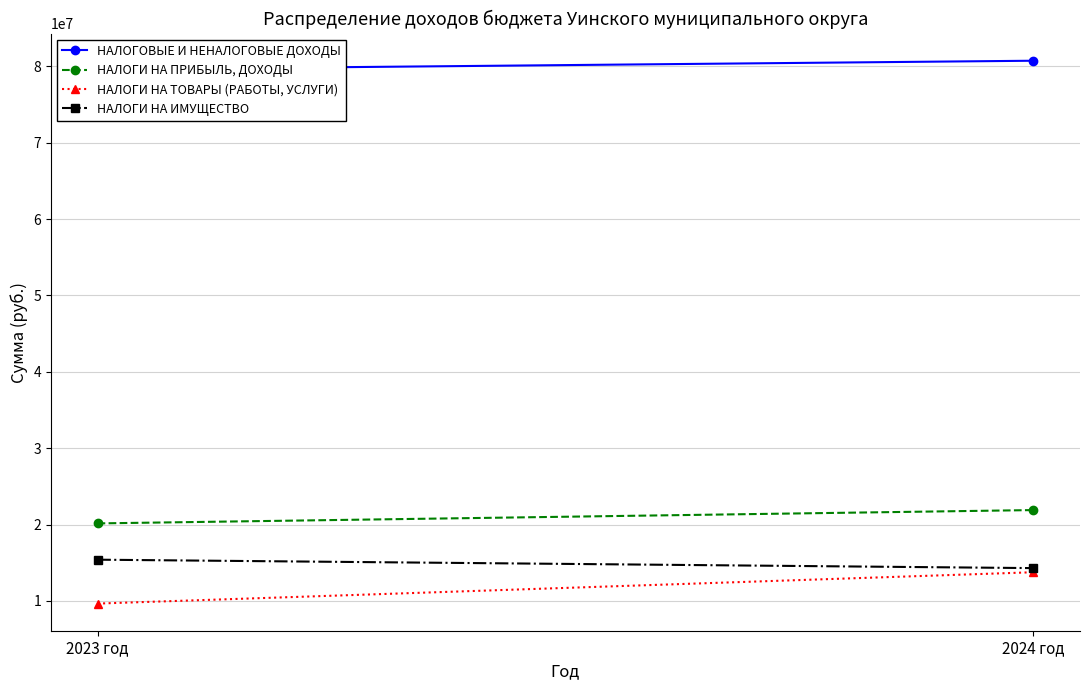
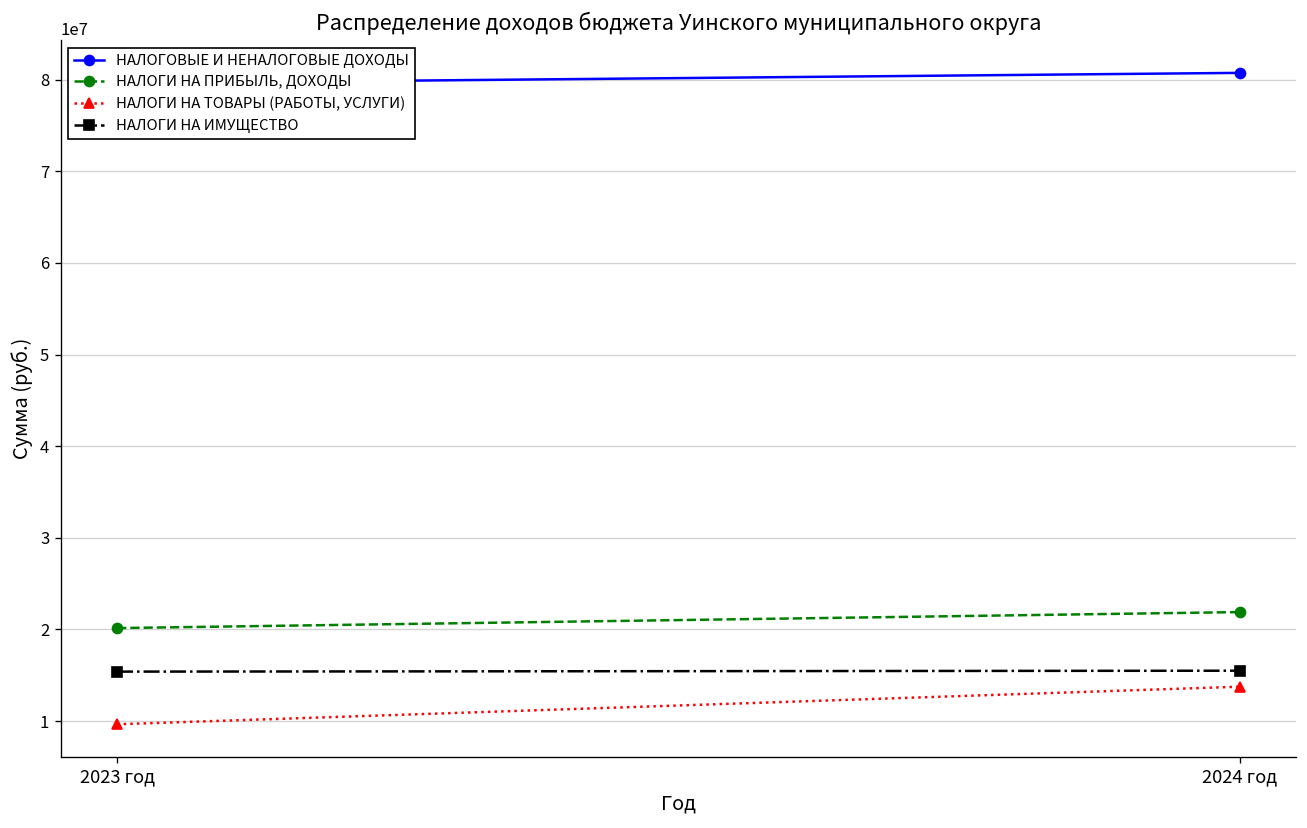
  {
    "НАЛОГОВЫЕ И НЕНАЛОГОВЫЕ ДОХОДЫ": {
      "2024 год": 81000000
    },
    "НАЛОГИ НА ПРИБЫЛЬ, ДОХОДЫ": {
      "2023 год": 20000000,
      "2024 год": 22000000
    },
    "НАЛОГИ НА ТОВАРЫ (РАБОТЫ, УСЛУГИ)": {
      "2023 год": 10000000,
      "2024 год": 14000000
    },
    "НАЛОГИ НА ИМУЩЕСТВО": {
      "2023 год": 15000000,
-     "2024 год": 14000000
+     "2024 год": 16000000
    }
  }
